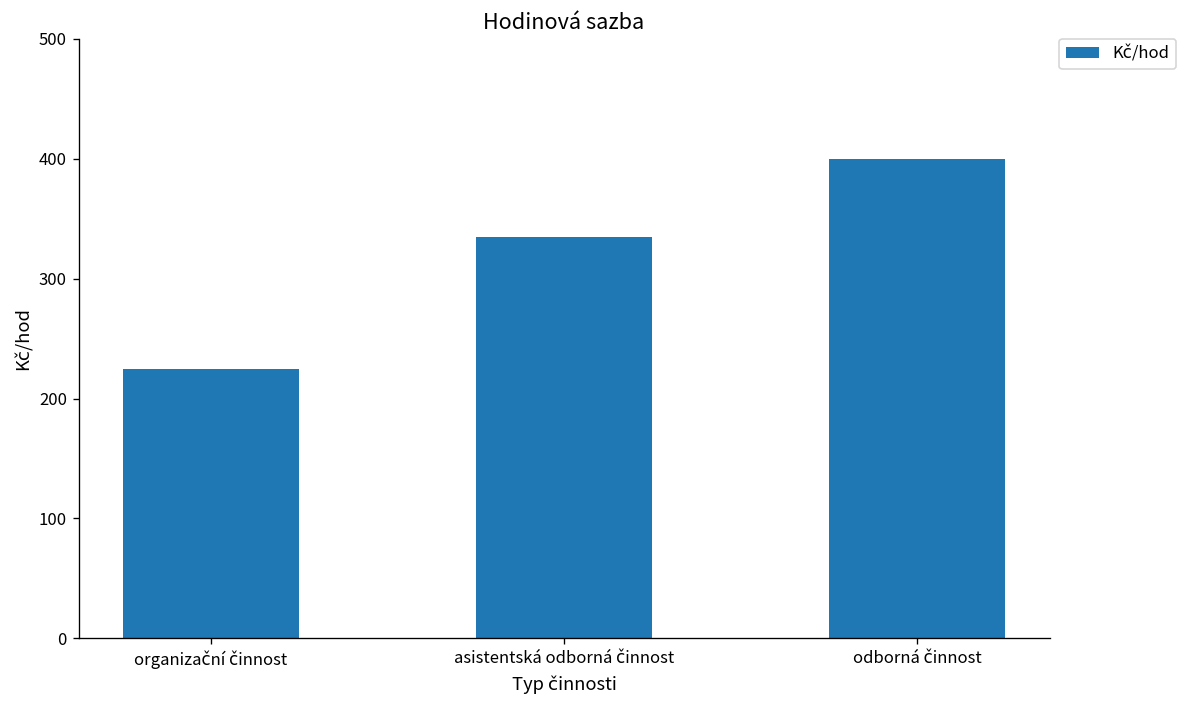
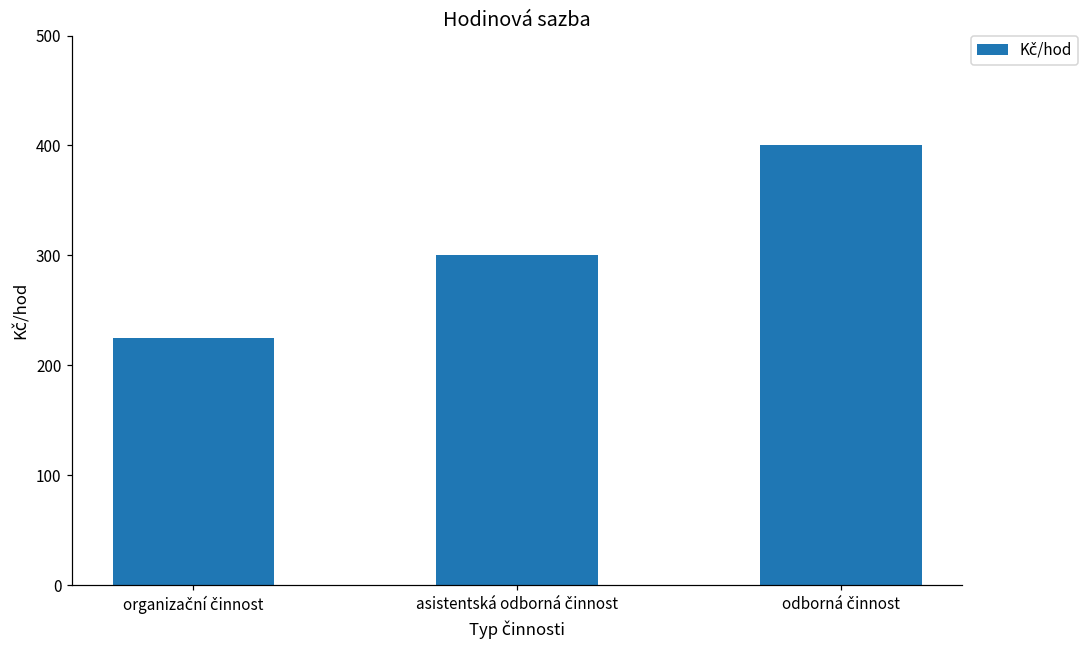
  {
    "organizační činnost": 230,
-   "asistentská odborná činnost": 340,
+   "asistentská odborná činnost": 300,
    "odborná činnost": 400
  }
